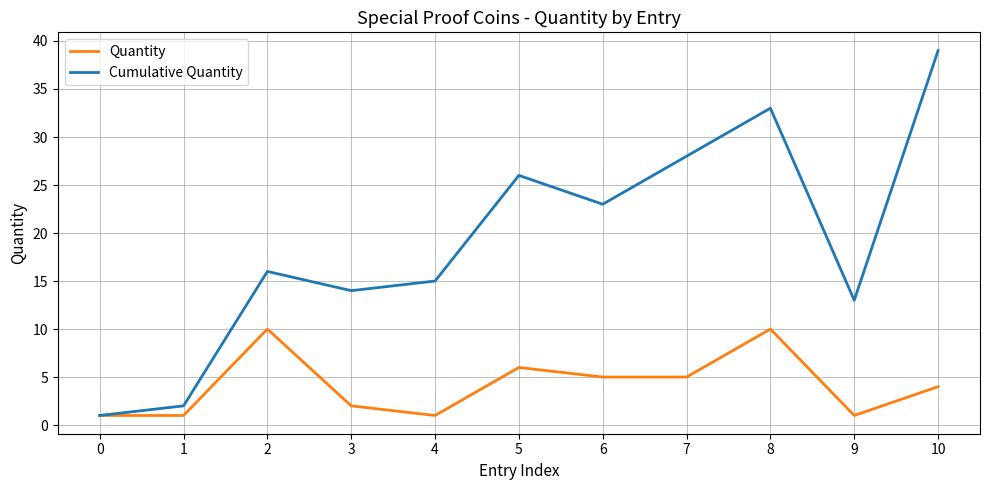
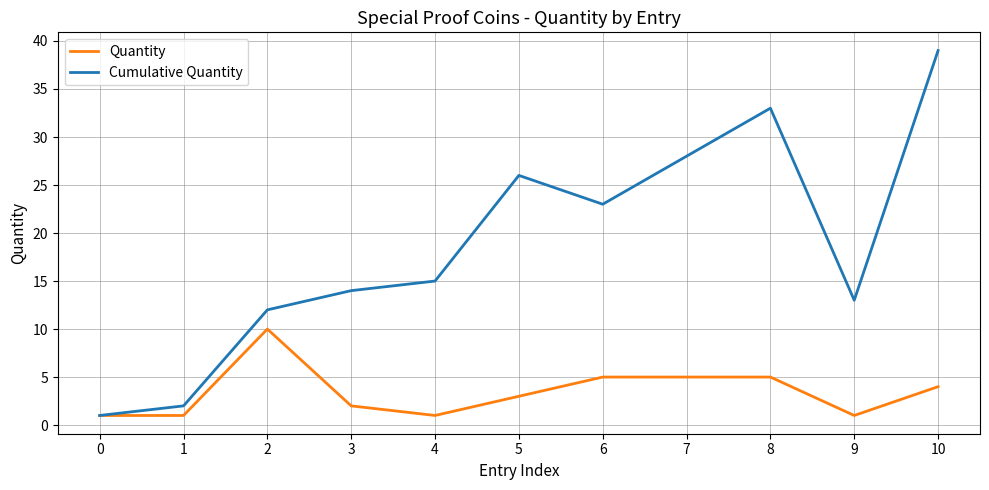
  {
    "Quantity": {
      "1": 1,
      "2": 10,
      "3": 2,
      "4": 1,
-     "5": 6,
+     "5": 3,
      "6": 5,
      "7": 5,
-     "8": 10,
+     "8": 5,
      "9": 1,
      "10": 4
    },
    "Cumulative Quantity": {
      "1": 2,
-     "2": 16,
+     "2": 12,
      "3": 14,
      "4": 15,
      "5": 26,
      "6": 23,
      "7": 28,
      "8": 33,
      "9": 13,
      "10": 39
    }
  }
